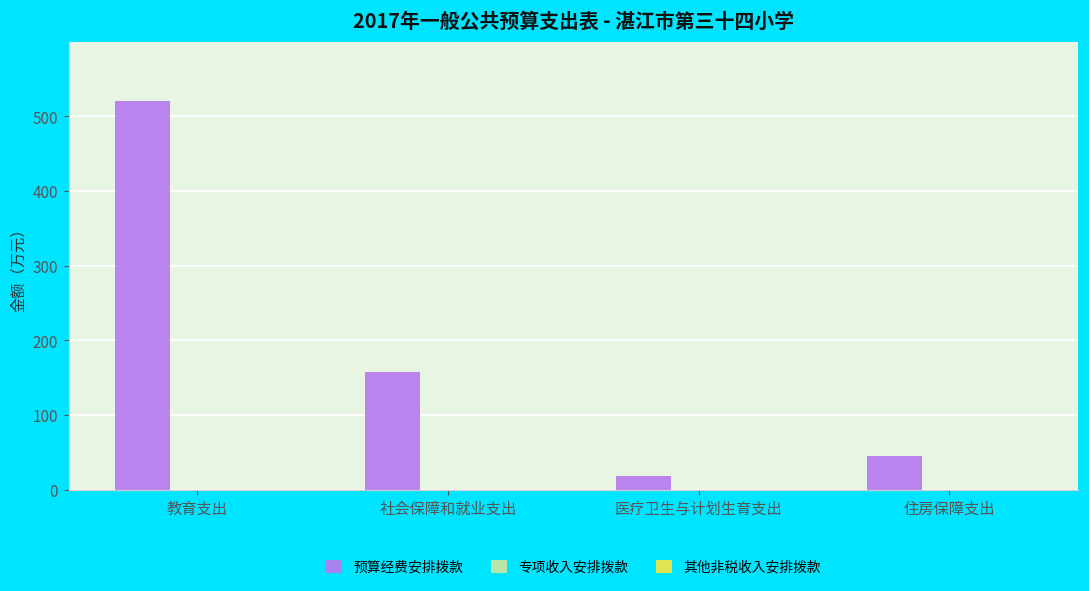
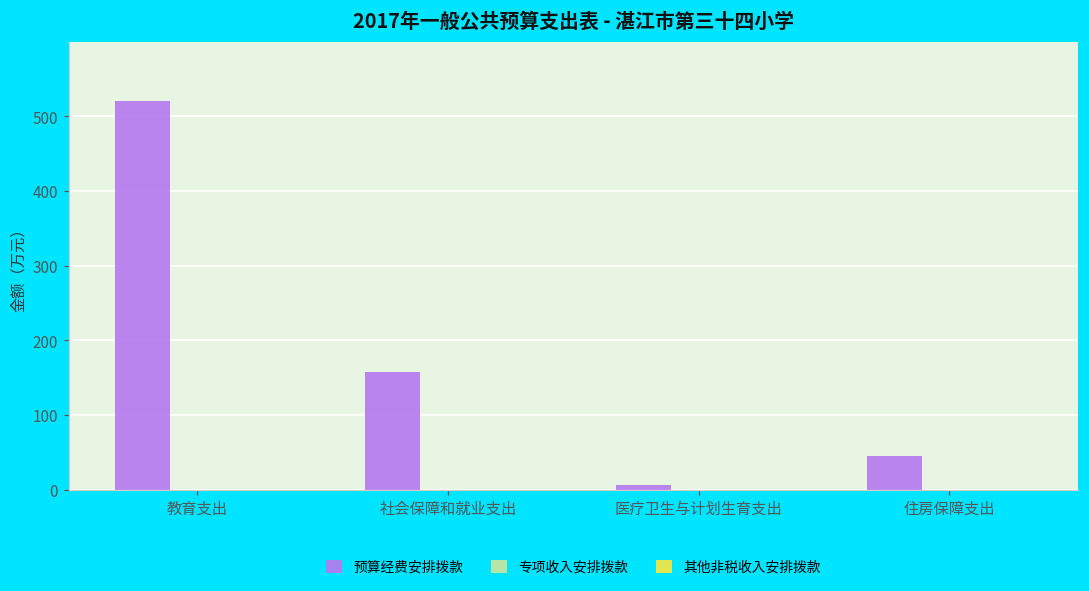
  {
    "预算经费安排拨款": {
      "教育支出": 520,
      "社会保障和就业支出": 160,
-     "医疗卫生与计划生育支出": 20,
+     "医疗卫生与计划生育支出": 10,
      "住房保障支出": 50
    },
    "专项收入安排拨款": {
      "教育支出": 0,
      "社会保障和就业支出": 0,
      "医疗卫生与计划生育支出": 0,
      "住房保障支出": 0
    },
    "其他非税收入安排拨款": {
      "教育支出": 0,
      "社会保障和就业支出": 0,
      "医疗卫生与计划生育支出": 0,
      "住房保障支出": 0
    }
  }
